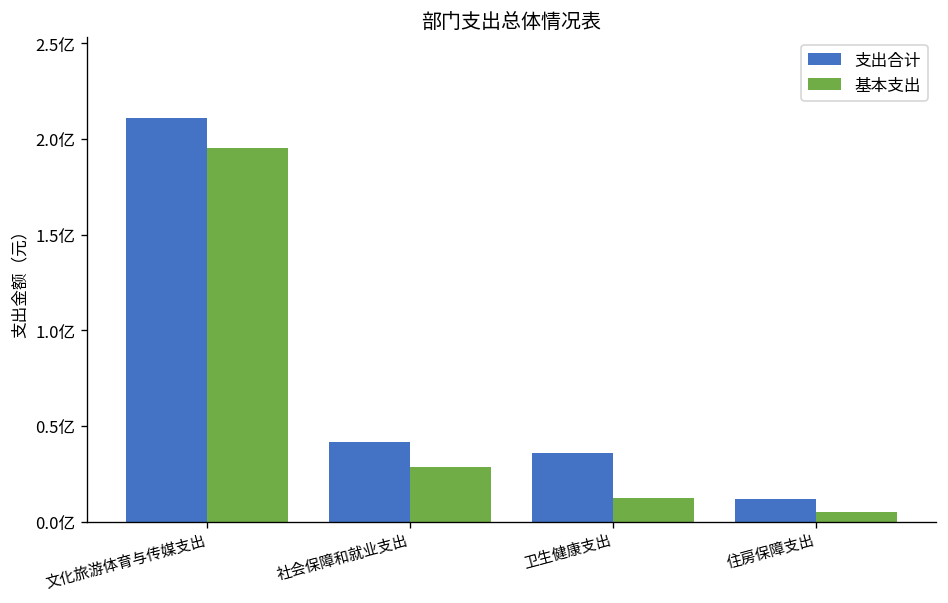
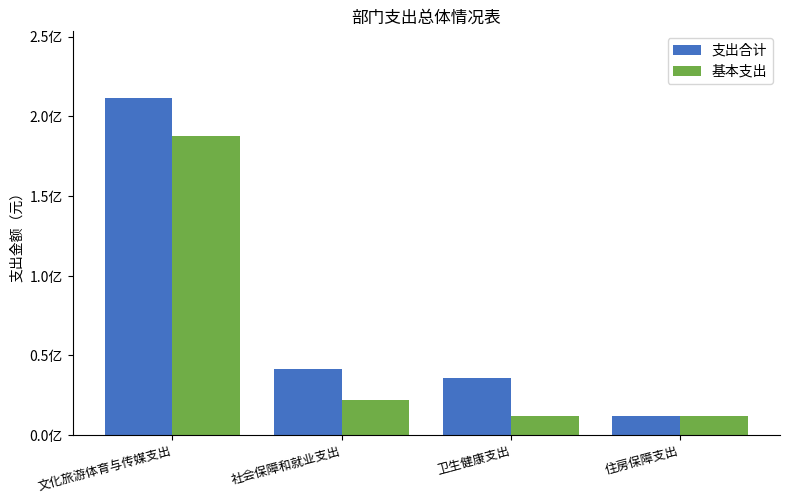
  {
    "支出合计": {
      "文化旅游体育与传媒支出": "2.11亿",
      "社会保障和就业支出": "0.42亿",
      "卫生健康支出": "0.36亿",
      "住房保障支出": "0.12亿"
    },
    "基本支出": {
-     "文化旅游体育与传媒支出": "1.95亿",
-     "社会保障和就业支出": "0.28亿",
+     "文化旅游体育与传媒支出": "1.88亿",
+     "社会保障和就业支出": "0.22亿",
      "卫生健康支出": "0.12亿",
-     "住房保障支出": "0.05亿"
+     "住房保障支出": "0.12亿"
    }
  }
